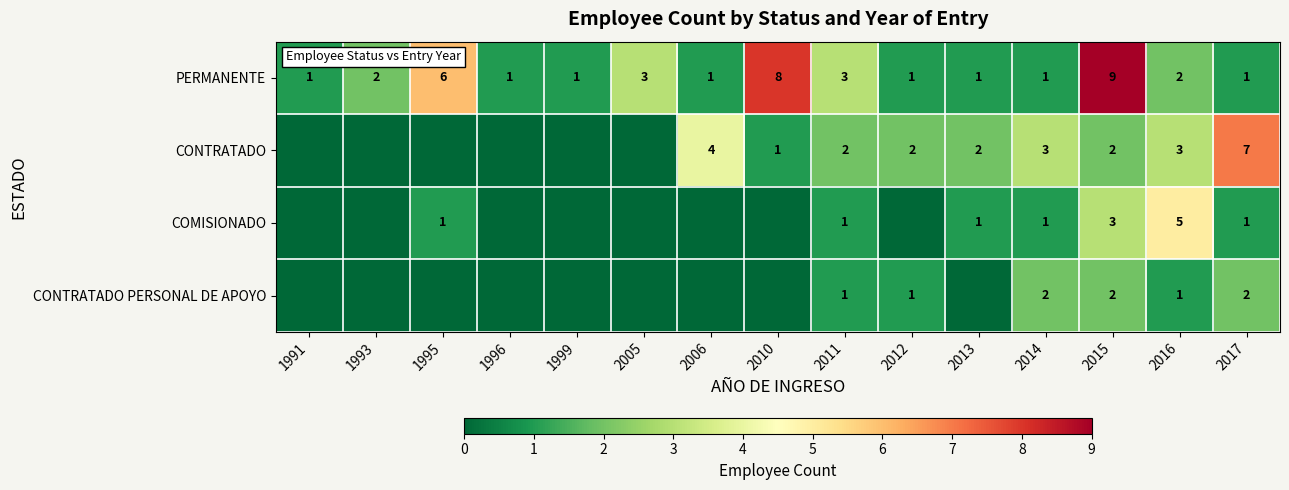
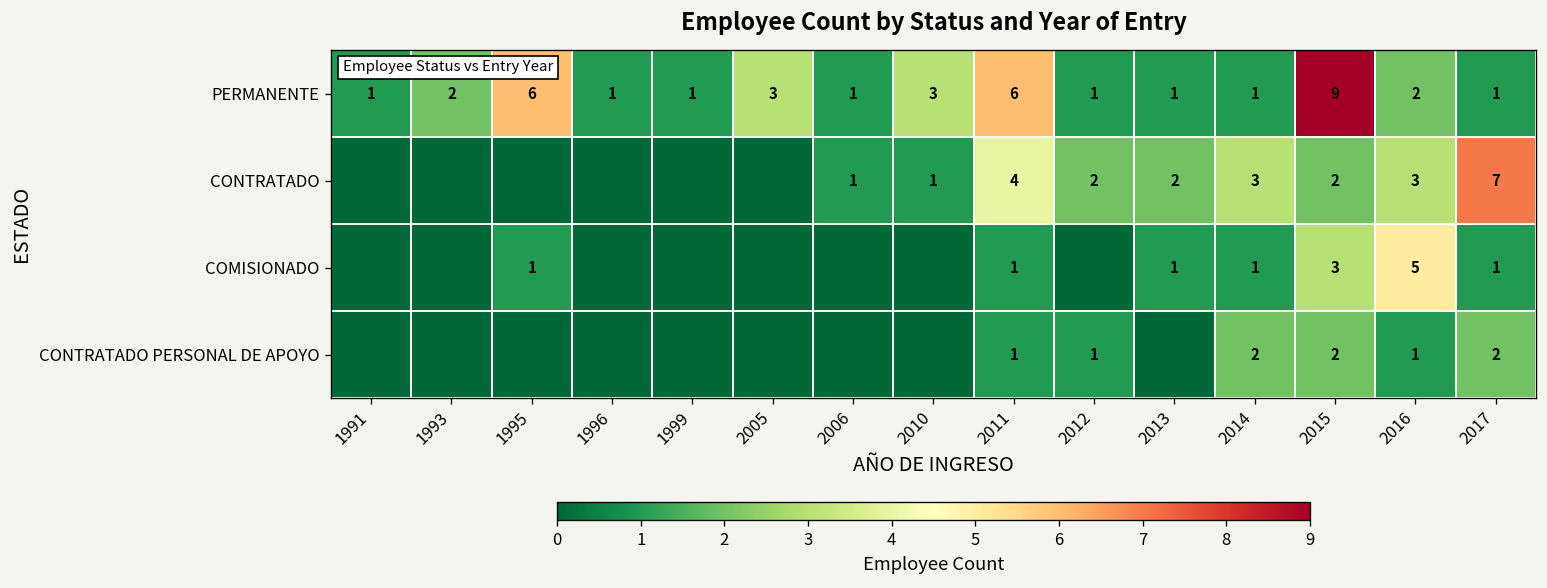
  {
    "PERMANENTE": {
      "1991": 1,
      "1993": 2,
      "1995": 6,
      "1996": 1,
      "1999": 1,
      "2005": 3,
      "2006": 1,
-     "2010": 8,
-     "2011": 3,
+     "2010": 3,
+     "2011": 6,
      "2012": 1,
      "2013": 1,
      "2014": 1,
      "2015": 9,
      "2016": 2,
      "2017": 1
    },
    "CONTRATADO": {
-     "2006": 4,
+     "2006": 1,
      "2010": 1,
-     "2011": 2,
+     "2011": 4,
      "2012": 2,
      "2013": 2,
      "2014": 3,
      "2015": 2,
      "2016": 3,
      "2017": 7
    },
    "COMISIONADO": {
      "1995": 1,
      "2011": 1,
      "2013": 1,
      "2014": 1,
      "2015": 3,
      "2016": 5,
      "2017": 1
    },
    "CONTRATADO PERSONAL DE APOYO": {
      "2011": 1,
      "2012": 1,
      "2014": 2,
      "2015": 2,
      "2016": 1,
      "2017": 2
    }
  }
